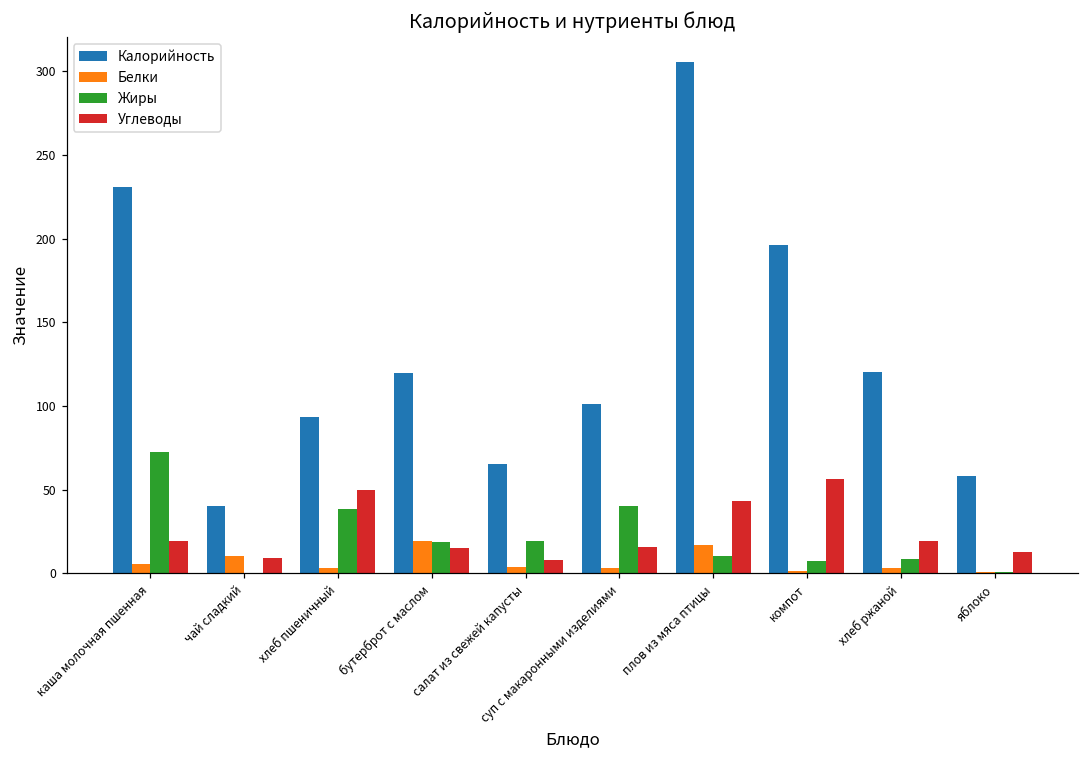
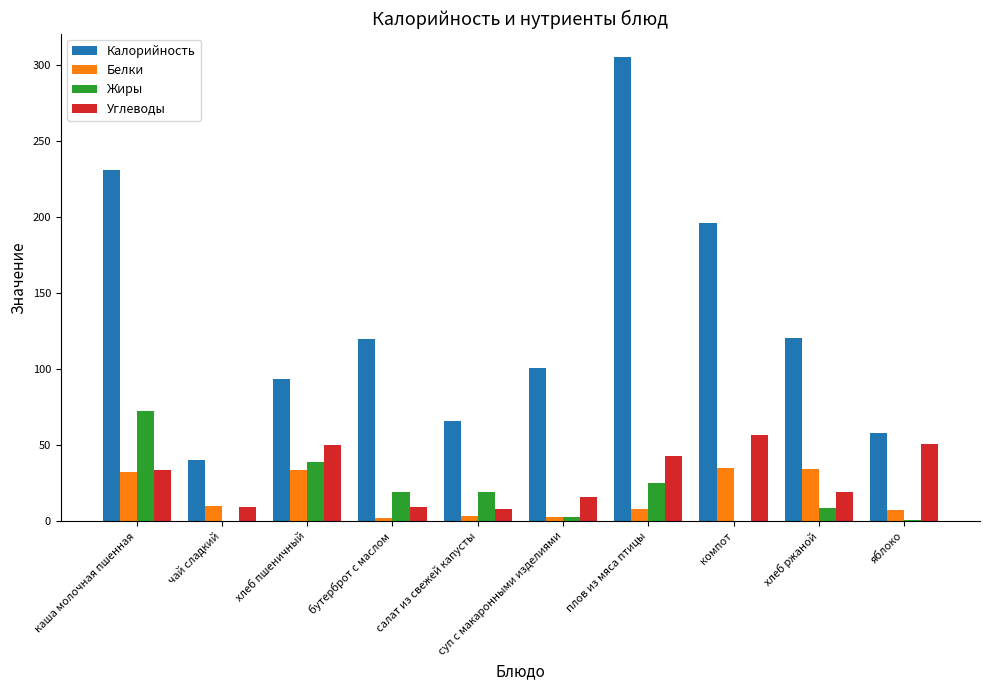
  {
    "Калорийность": {
      "каша молочная пшенная": 231,
      "чай сладкий": 40,
      "хлеб пшеничный": 94,
      "бутерброт с маслом": 120,
      "салат из свежей капусты": 66,
      "суп с макаронными изделиями": 101,
      "плов из мяса птицы": 305,
      "компот": 196,
      "хлеб ржаной": 121,
      "яблоко": 58
    },
    "Белки": {
-     "каша молочная пшенная": 6,
+     "каша молочная пшенная": 32,
      "чай сладкий": 10,
-     "хлеб пшеничный": 3,
-     "бутерброт с маслом": 19,
+     "хлеб пшеничный": 34,
+     "бутерброт с маслом": 2,
      "салат из свежей капусты": 4,
      "суп с макаронными изделиями": 3,
-     "плов из мяса птицы": 17,
-     "компот": 1,
-     "хлеб ржаной": 3,
-     "яблоко": 1
+     "плов из мяса птицы": 8,
+     "компот": 35,
+     "хлеб ржаной": 34,
+     "яблоко": 7
    },
    "Жиры": {
      "каша молочная пшенная": 72,
      "чай сладкий": 0,
      "хлеб пшеничный": 39,
      "бутерброт с маслом": 19,
      "салат из свежей капусты": 20,
-     "суп с макаронными изделиями": 40,
-     "плов из мяса птицы": 10,
-     "компот": 7,
+     "суп с макаронными изделиями": 3,
+     "плов из мяса птицы": 25,
+     "компот": 0,
      "хлеб ржаной": 9
    },
    "Углеводы": {
-     "каша молочная пшенная": 19,
+     "каша молочная пшенная": 34,
      "чай сладкий": 9,
      "хлеб пшеничный": 50,
-     "бутерброт с маслом": 15,
+     "бутерброт с маслом": 9,
      "салат из свежей капусты": 8,
      "суп с макаронными изделиями": 16,
      "плов из мяса птицы": 43,
      "компот": 57,
      "хлеб ржаной": 19,
-     "яблоко": 13
+     "яблоко": 51
    }
  }
